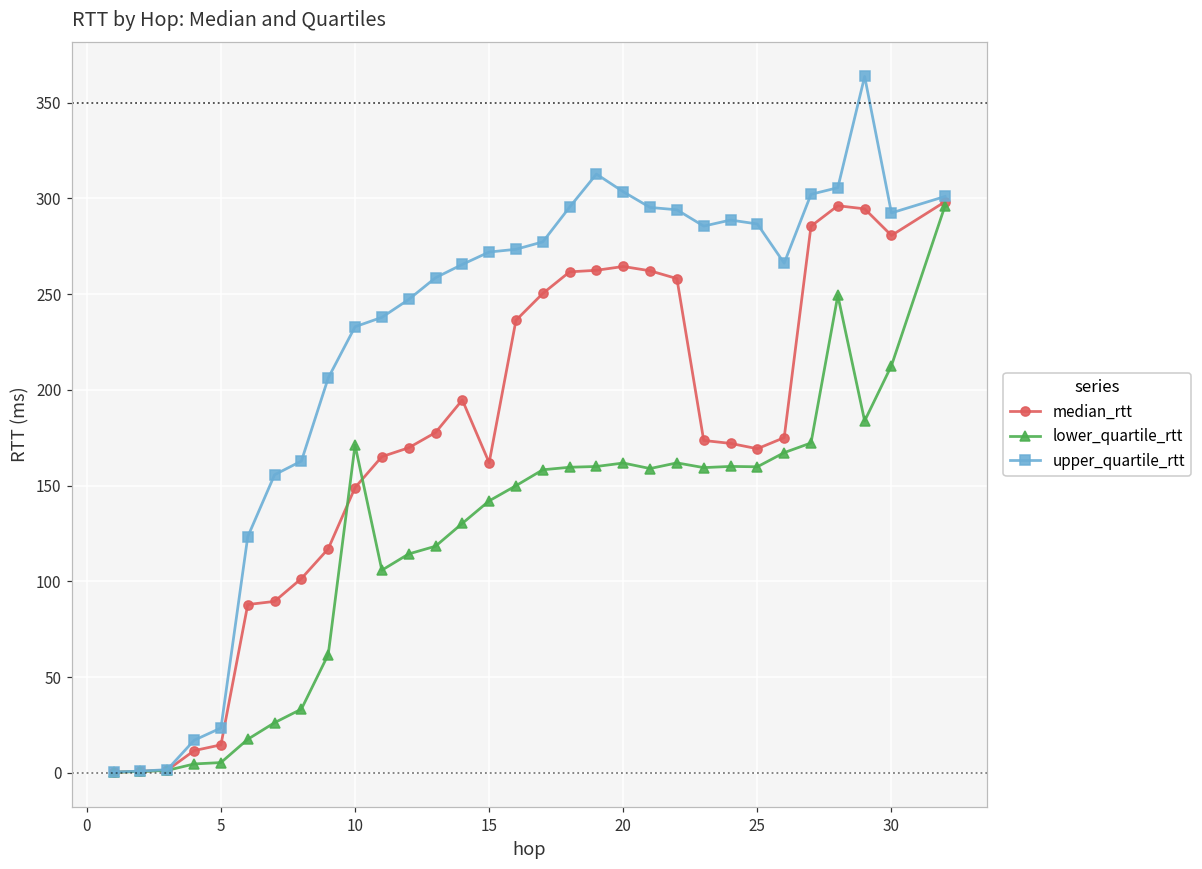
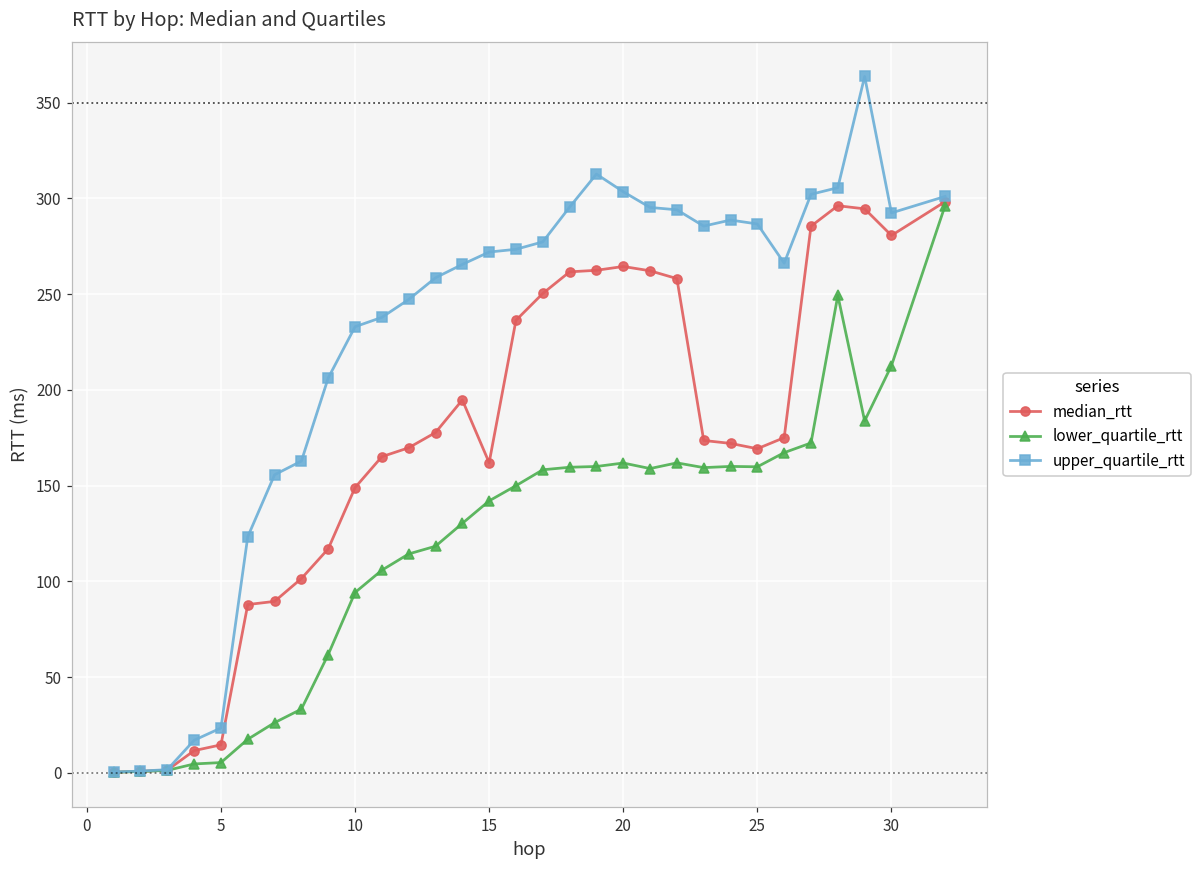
  {
    "median_rtt": {
      "5": 15,
      "10": 149,
      "15": 162,
      "20": 264,
      "25": 169,
      "30": 281
    },
    "lower_quartile_rtt": {
      "5": 5,
-     "10": 171,
+     "10": 94,
      "15": 142,
      "20": 162,
      "25": 160,
      "30": 213
    },
    "upper_quartile_rtt": {
      "5": 23,
      "10": 233,
      "15": 272,
      "20": 304,
      "25": 287,
      "30": 292
    }
  }
